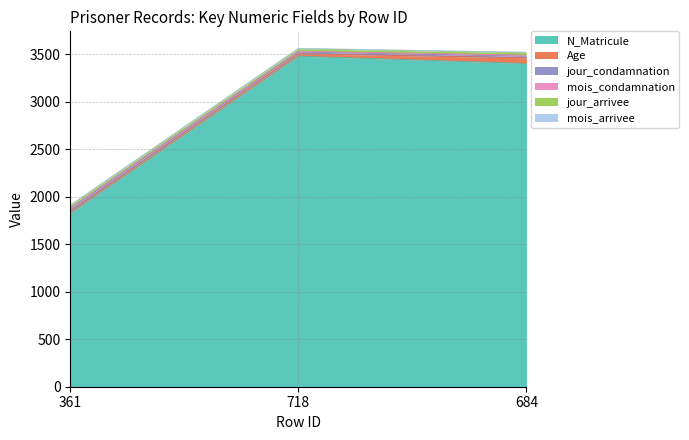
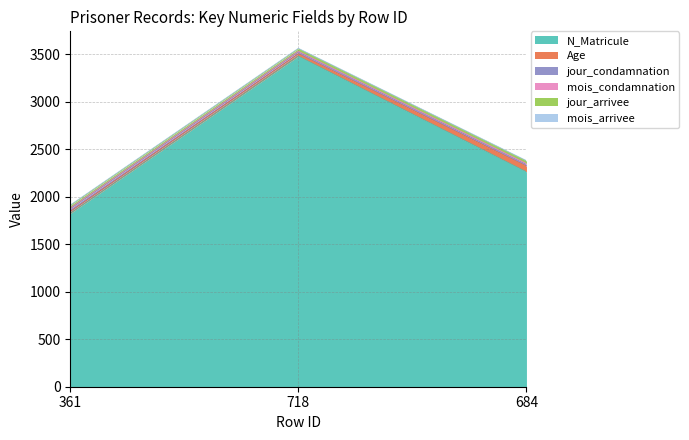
  {
    "N_Matricule": {
-     "684": 3400
+     "684": 2300
    }
  }
